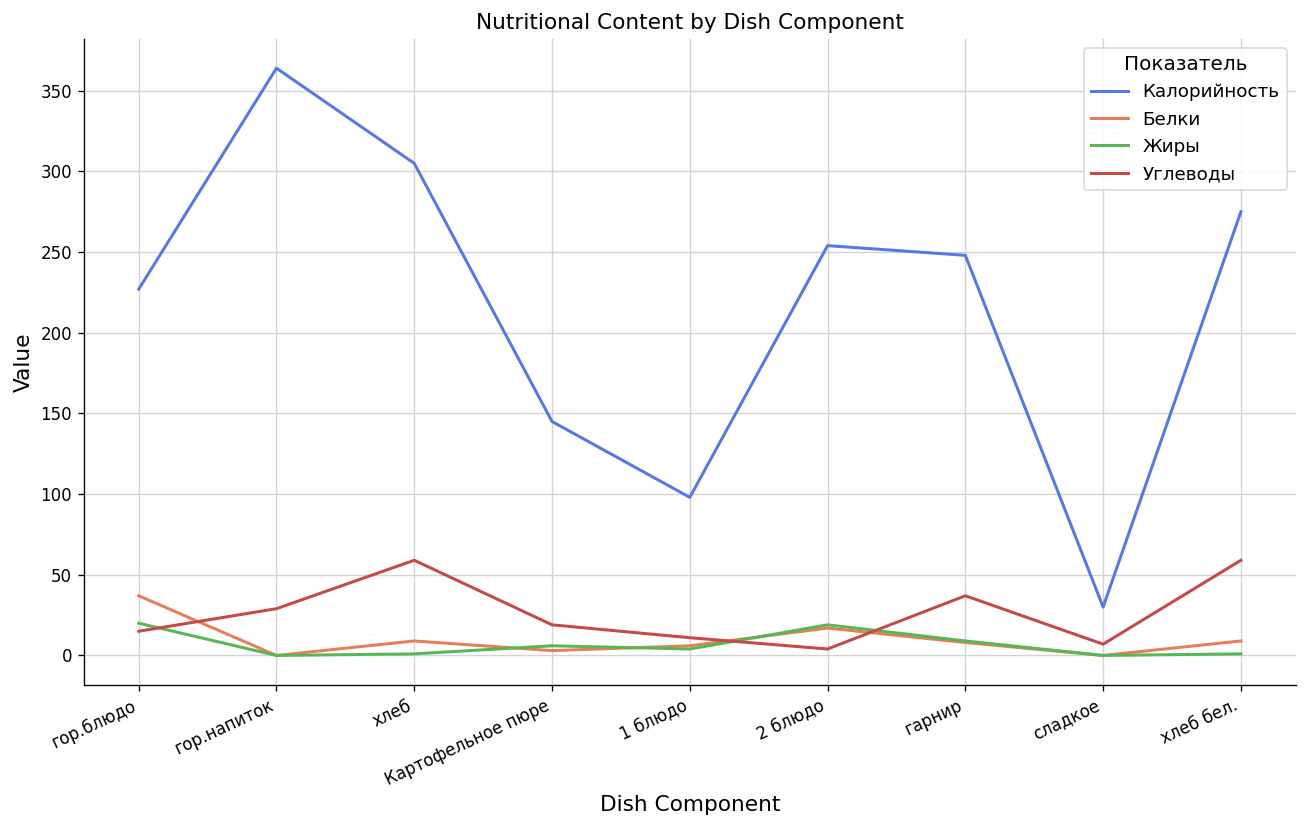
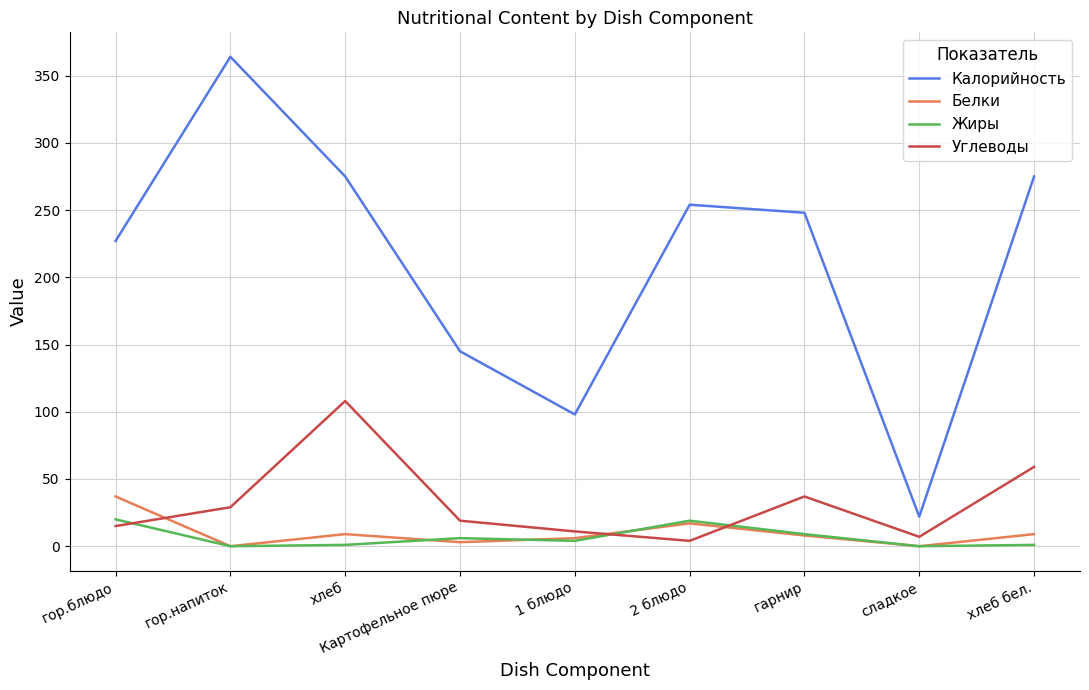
  {
    "Калорийность": {
      "гор.блюдо": 227,
      "гор.напиток": 364,
-     "хлеб": 305,
+     "хлеб": 275,
      "Картофельное пюре": 145,
      "1 блюдо": 98,
      "2 блюдо": 254,
      "гарнир": 248,
-     "сладкое": 30,
+     "сладкое": 22,
      "хлеб бел.": 275
    },
    "Белки": {
      "гор.блюдо": 37,
      "хлеб": 9,
      "Картофельное пюре": 3,
      "1 блюдо": 6,
      "2 блюдо": 17,
      "хлеб бел.": 9
    },
    "Жиры": {
      "гор.блюдо": 20,
      "хлеб": 1,
      "Картофельное пюре": 6,
      "1 блюдо": 4,
      "2 блюдо": 19,
      "хлеб бел.": 1
    },
    "Углеводы": {
      "гор.блюдо": 15,
      "гор.напиток": 29,
-     "хлеб": 59,
+     "хлеб": 108,
      "Картофельное пюре": 19,
      "1 блюдо": 11,
      "2 блюдо": 4,
      "гарнир": 37,
      "сладкое": 7,
      "хлеб бел.": 59
    }
  }
